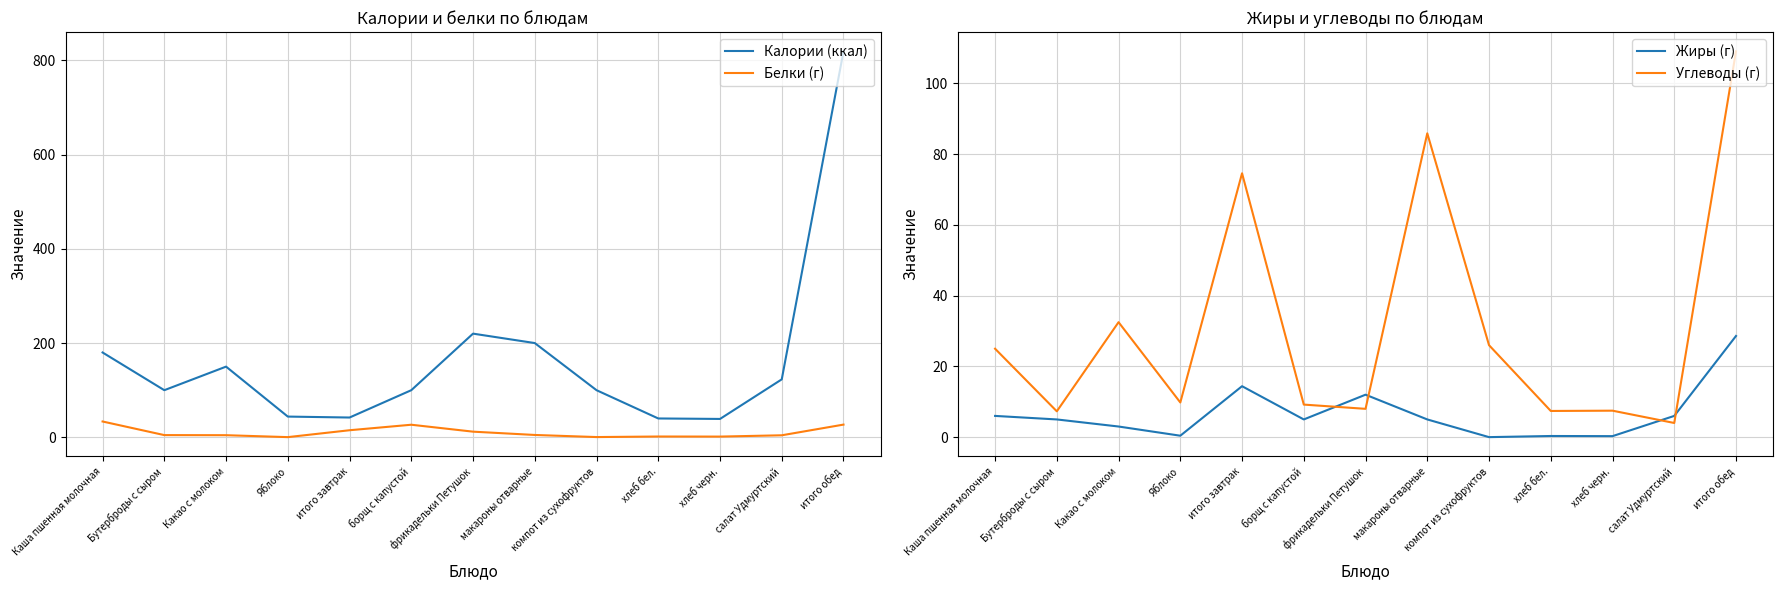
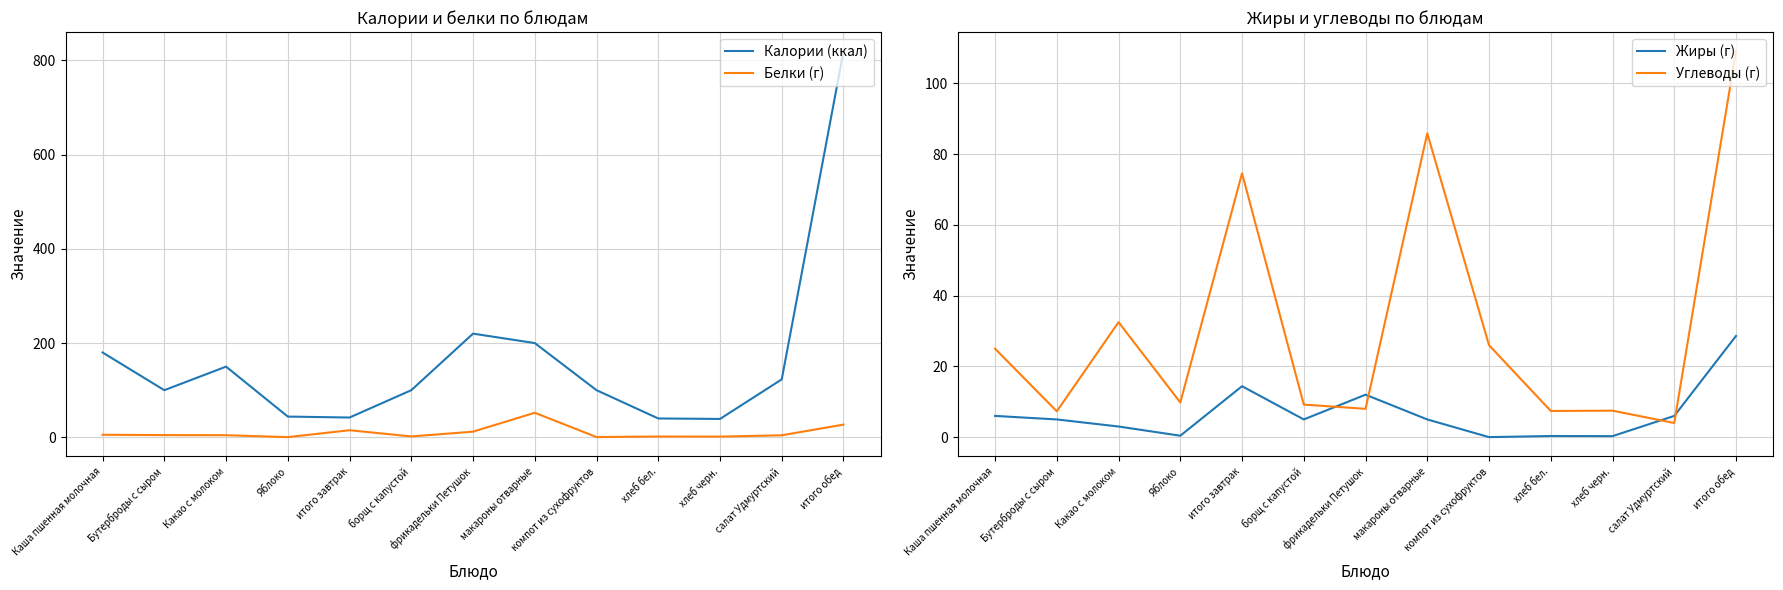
  {
    "Калории и белки по блюдам": {
      "Калории (ккал)": {
        "Каша пшенная молочная": 180,
        "Бутерброды с сыром": 100,
        "Какао с молоком": 150,
        "Яблоко": 40,
        "итого завтрак": 40,
        "борщ с капустой": 100,
        "фрикадельки Петушок": 220,
        "макароны отварные": 200,
        "компот из сухофруктов": 100,
        "хлеб бел.": 40,
        "хлеб черн.": 40,
        "салат Удмуртский": 120
      },
      "Белки (г)": {
-       "Каша пшенная молочная": 30,
+       "Каша пшенная молочная": 10,
        "Бутерброды с сыром": 0,
        "Какао с молоком": 0,
        "Яблоко": 0,
        "итого завтрак": 20,
-       "борщ с капустой": 30,
+       "борщ с капустой": 0,
        "фрикадельки Петушок": 10,
-       "макароны отварные": 10,
+       "макароны отварные": 50,
        "компот из сухофруктов": 0,
        "хлеб бел.": 0,
        "хлеб черн.": 0,
        "салат Удмуртский": 0,
        "итого обед": 30
      }
    },
    "Жиры и углеводы по блюдам": {
      "Жиры (г)": {
        "Каша пшенная молочная": 6,
        "Бутерброды с сыром": 5,
        "Какао с молоком": 3,
        "Яблоко": 0,
        "итого завтрак": 14,
        "борщ с капустой": 5,
        "фрикадельки Петушок": 12,
        "макароны отварные": 5,
        "компот из сухофруктов": 0,
        "хлеб бел.": 0,
        "хлеб черн.": 0,
        "салат Удмуртский": 6,
        "итого обед": 29
      },
      "Углеводы (г)": {
        "Каша пшенная молочная": 25,
        "Бутерброды с сыром": 7,
        "Какао с молоком": 33,
        "Яблоко": 10,
        "итого завтрак": 75,
        "борщ с капустой": 9,
        "фрикадельки Петушок": 8,
        "макароны отварные": 86,
        "компот из сухофруктов": 26,
        "хлеб бел.": 7,
        "хлеб черн.": 7,
        "салат Удмуртский": 4
      }
    }
  }
